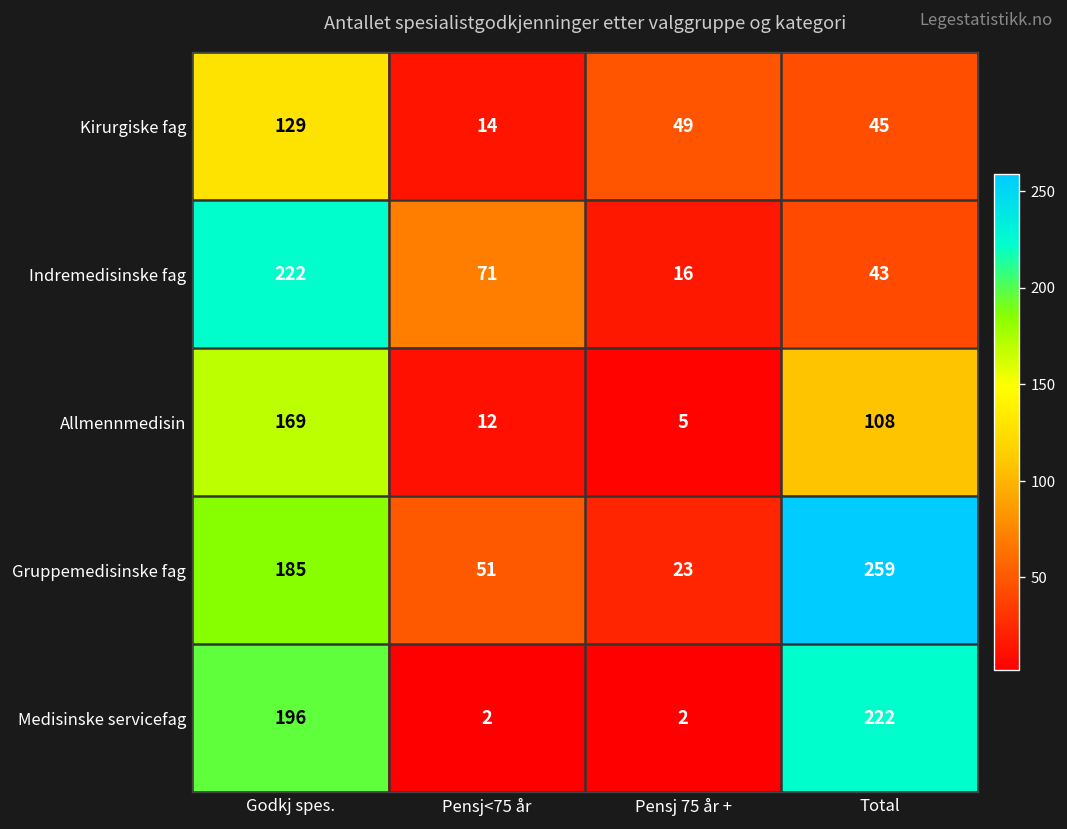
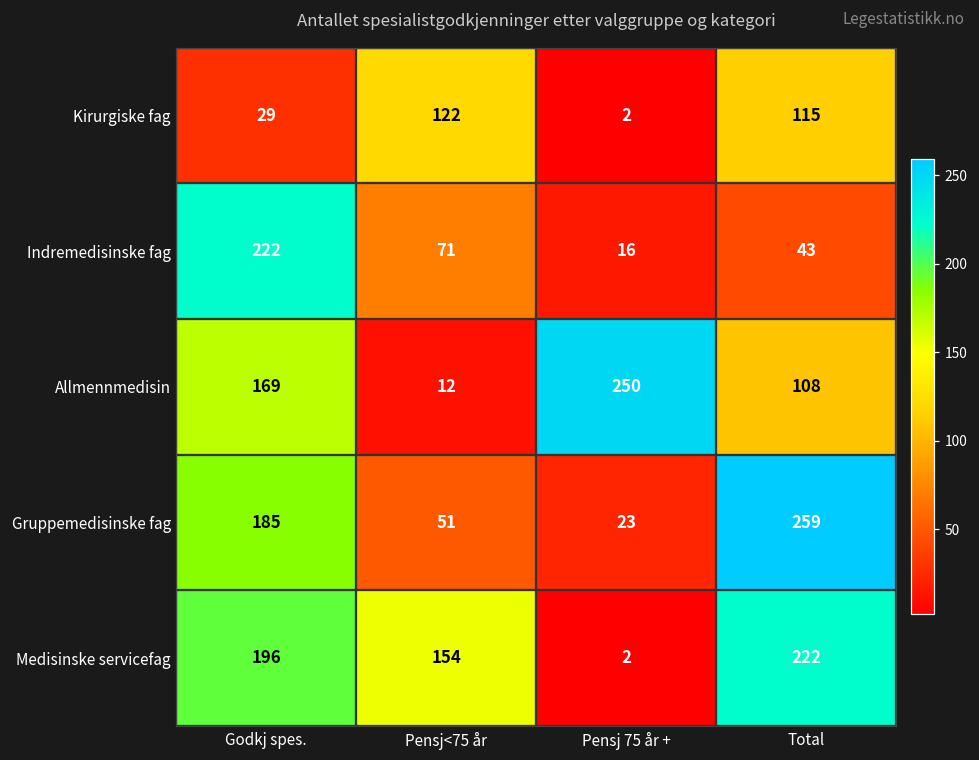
  {
    "Kirurgiske fag": {
-     "Godkj spes.": 129,
-     "Pensj<75 år": 14,
-     "Pensj 75 år +": 49,
-     "Total": 45
+     "Godkj spes.": 29,
+     "Pensj<75 år": 122,
+     "Pensj 75 år +": 2,
+     "Total": 115
    },
    "Indremedisinske fag": {
      "Godkj spes.": 222,
      "Pensj<75 år": 71,
      "Pensj 75 år +": 16,
      "Total": 43
    },
    "Allmennmedisin": {
      "Godkj spes.": 169,
      "Pensj<75 år": 12,
-     "Pensj 75 år +": 5,
+     "Pensj 75 år +": 250,
      "Total": 108
    },
    "Gruppemedisinske fag": {
      "Godkj spes.": 185,
      "Pensj<75 år": 51,
      "Pensj 75 år +": 23,
      "Total": 259
    },
    "Medisinske servicefag": {
      "Godkj spes.": 196,
-     "Pensj<75 år": 2,
+     "Pensj<75 år": 154,
      "Pensj 75 år +": 2,
      "Total": 222
    }
  }
